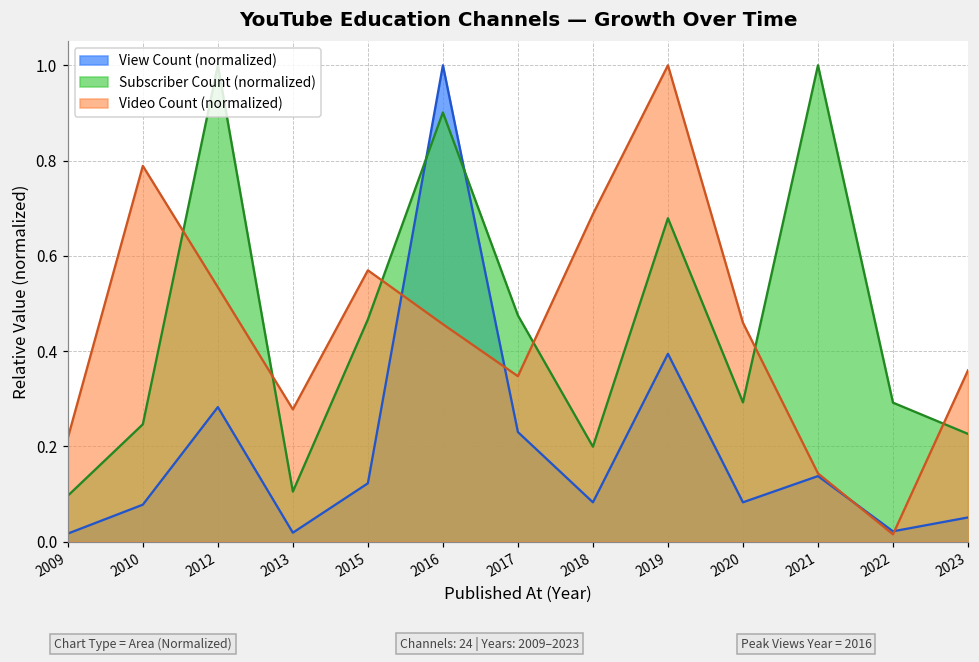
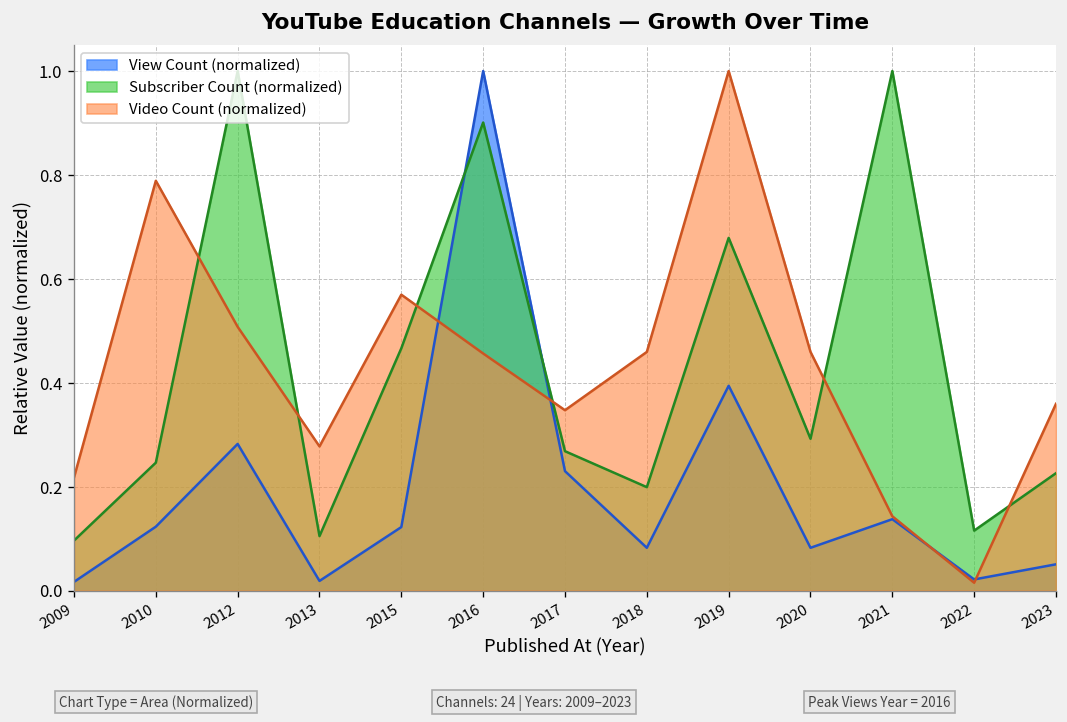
  {
    "View Count (normalized)": {
      "2009": 0.02,
-     "2010": 0.08,
+     "2010": 0.12,
      "2012": 0.28,
      "2013": 0.02,
      "2015": 0.12,
      "2016": 1.00,
      "2017": 0.23,
      "2018": 0.08,
      "2019": 0.39,
      "2020": 0.08,
      "2022": 0.02,
      "2023": 0.05
    },
    "Subscriber Count (normalized)": {
      "2009": 0.10,
      "2010": 0.25,
      "2013": 0.10,
      "2015": 0.47,
      "2016": 0.90,
-     "2017": 0.47,
+     "2017": 0.27,
      "2018": 0.20,
      "2019": 0.68,
      "2020": 0.29,
      "2021": 1.00,
-     "2022": 0.29,
+     "2022": 0.12,
      "2023": 0.23
    },
    "Video Count (normalized)": {
      "2009": 0.22,
      "2010": 0.79,
-     "2012": 0.53,
+     "2012": 0.51,
      "2013": 0.28,
      "2015": 0.57,
      "2016": 0.46,
      "2017": 0.35,
-     "2018": 0.69,
+     "2018": 0.46,
      "2019": 1.00,
      "2020": 0.46,
      "2022": 0.02,
      "2023": 0.36
    }
  }
